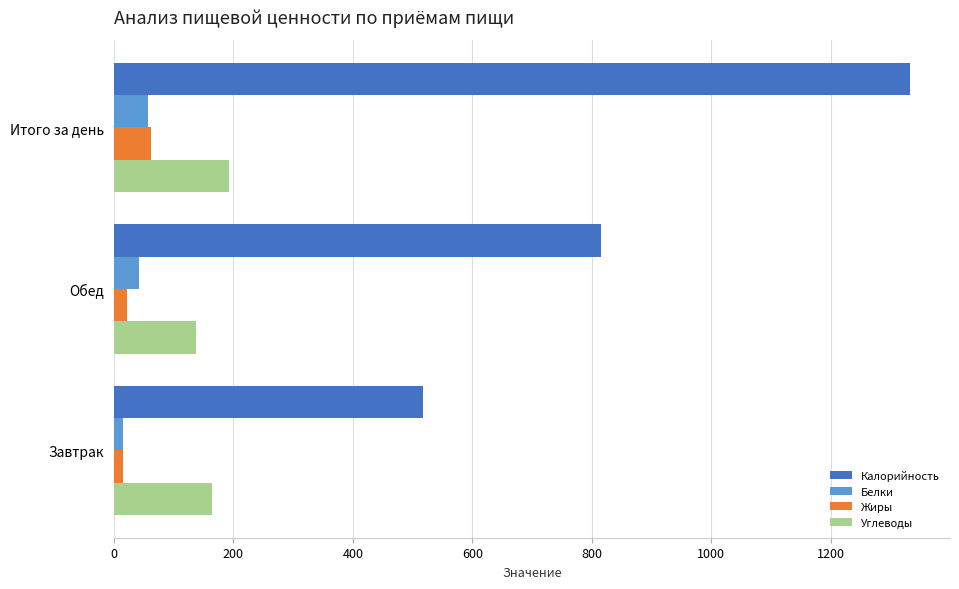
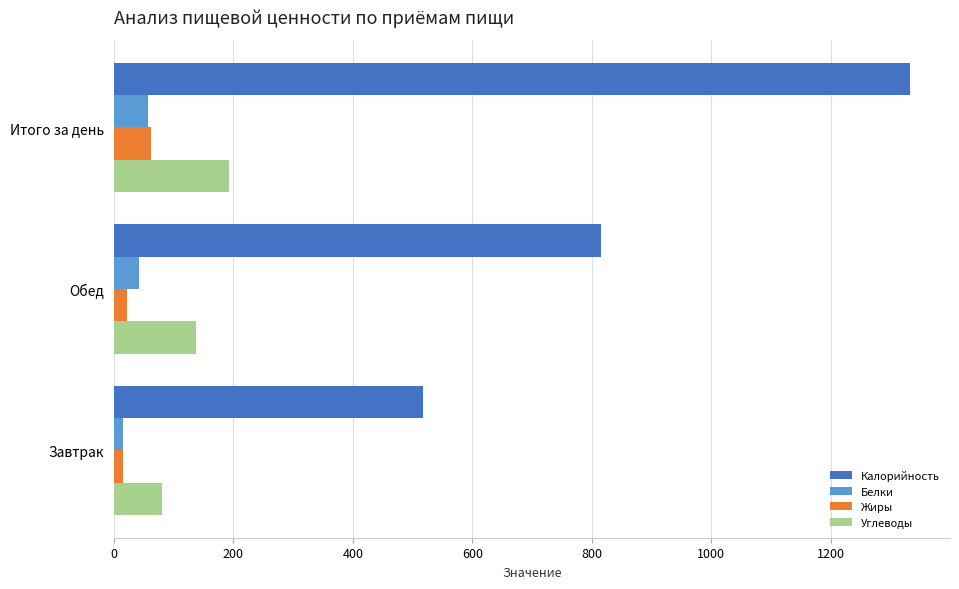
  {
    "Жиры": {
      "Итого за день": 60,
      "Обед": 20,
      "Завтрак": 20
    },
    "Углеводы": {
      "Итого за день": 190,
      "Обед": 140,
-     "Завтрак": 160
+     "Завтрак": 80
    }
  }
